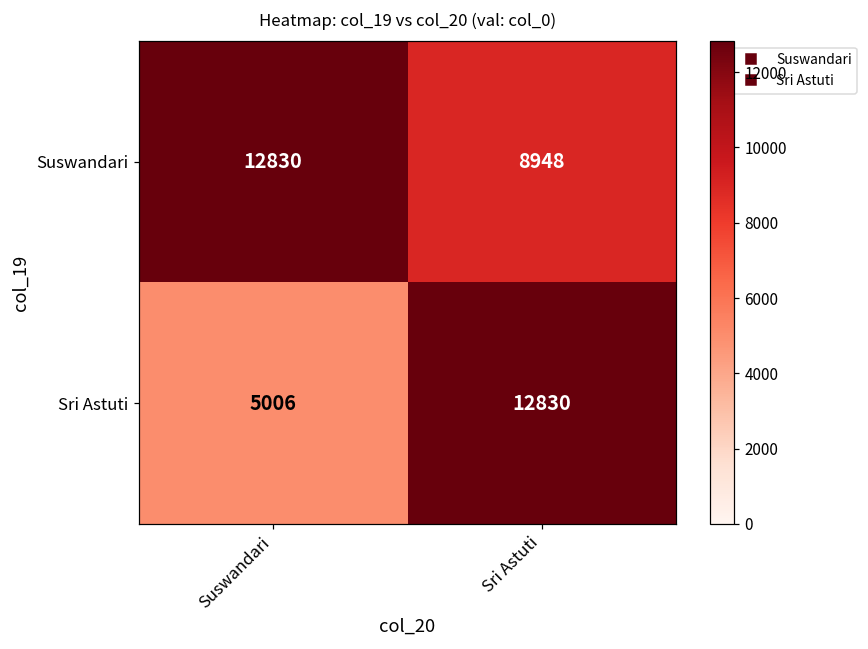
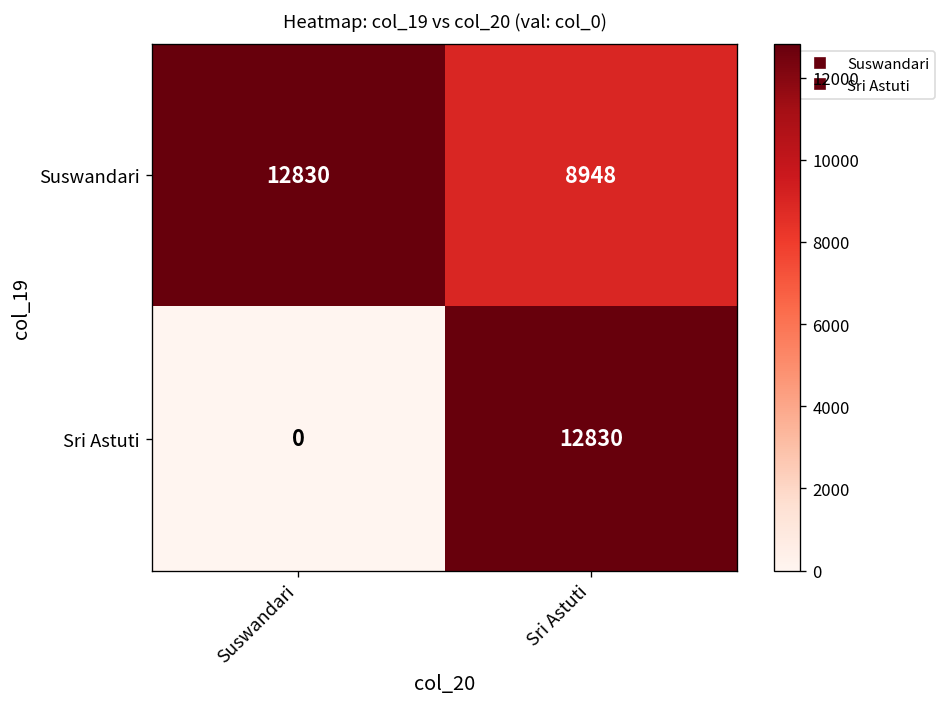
  {
    "Suswandari": {
      "Suswandari": 12830,
      "Sri Astuti": 8948
    },
    "Sri Astuti": {
-     "Suswandari": 5006,
+     "Suswandari": 0,
      "Sri Astuti": 12830
    }
  }
